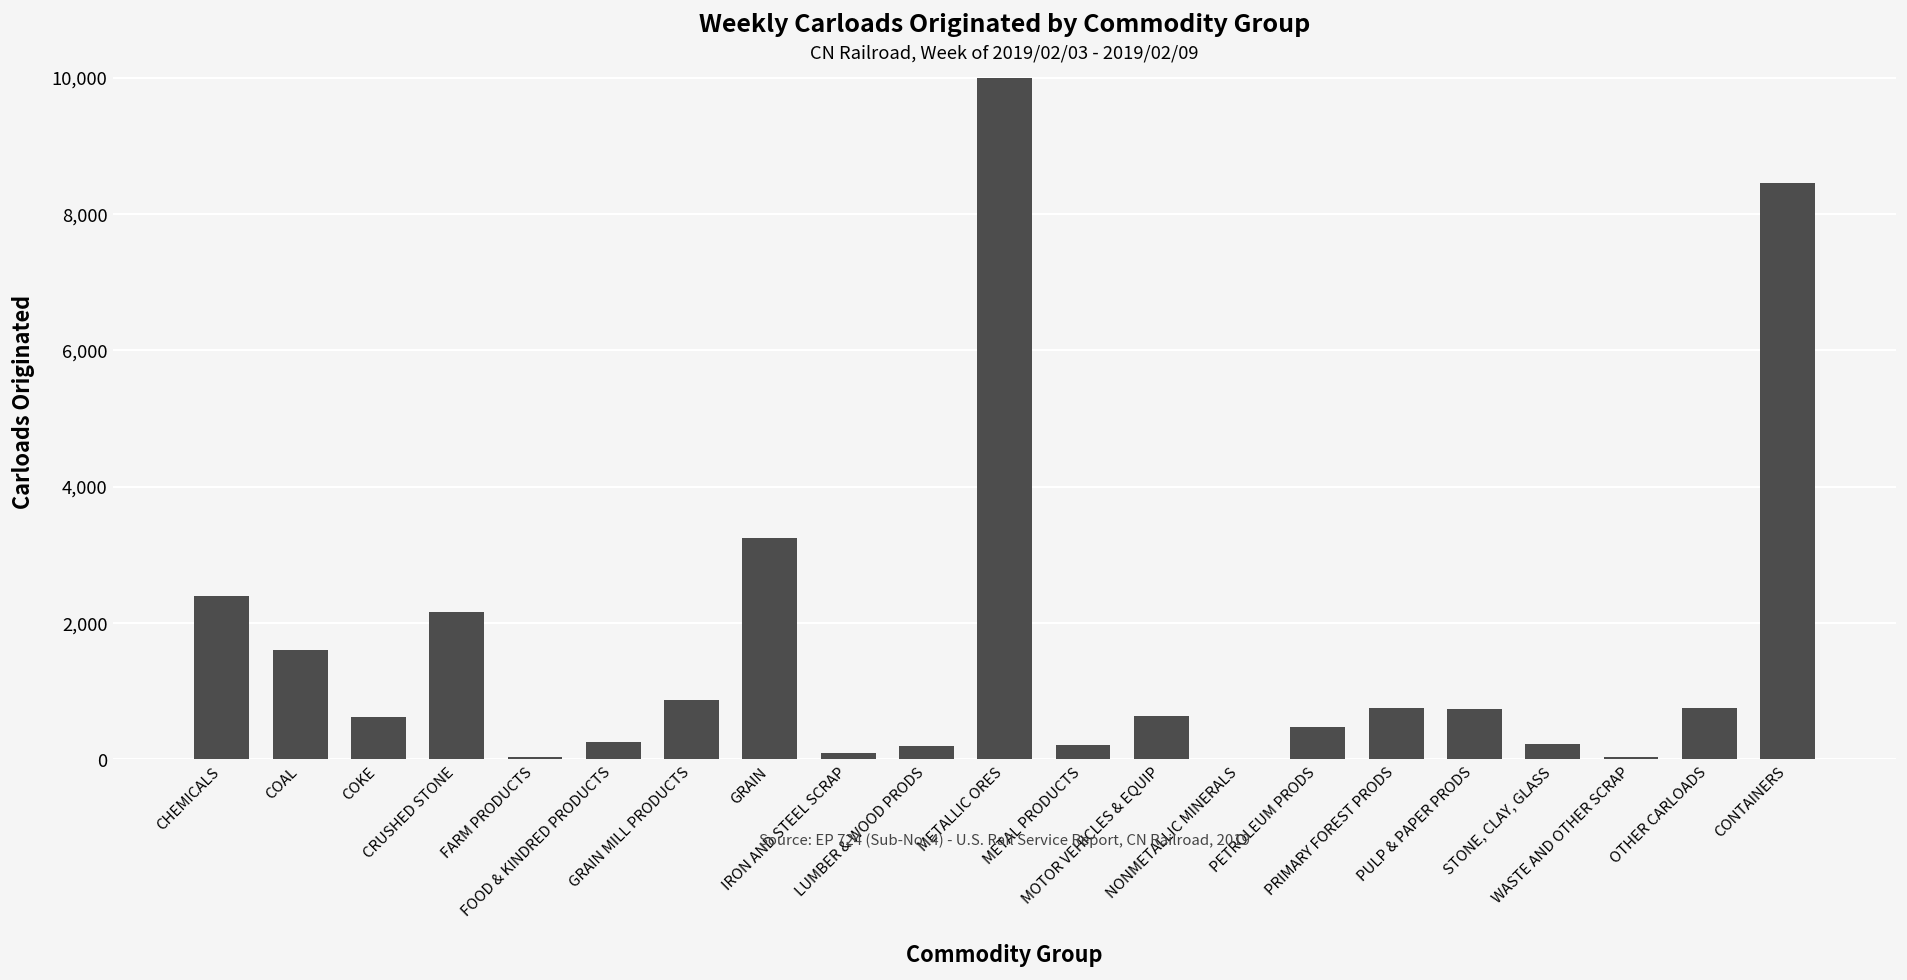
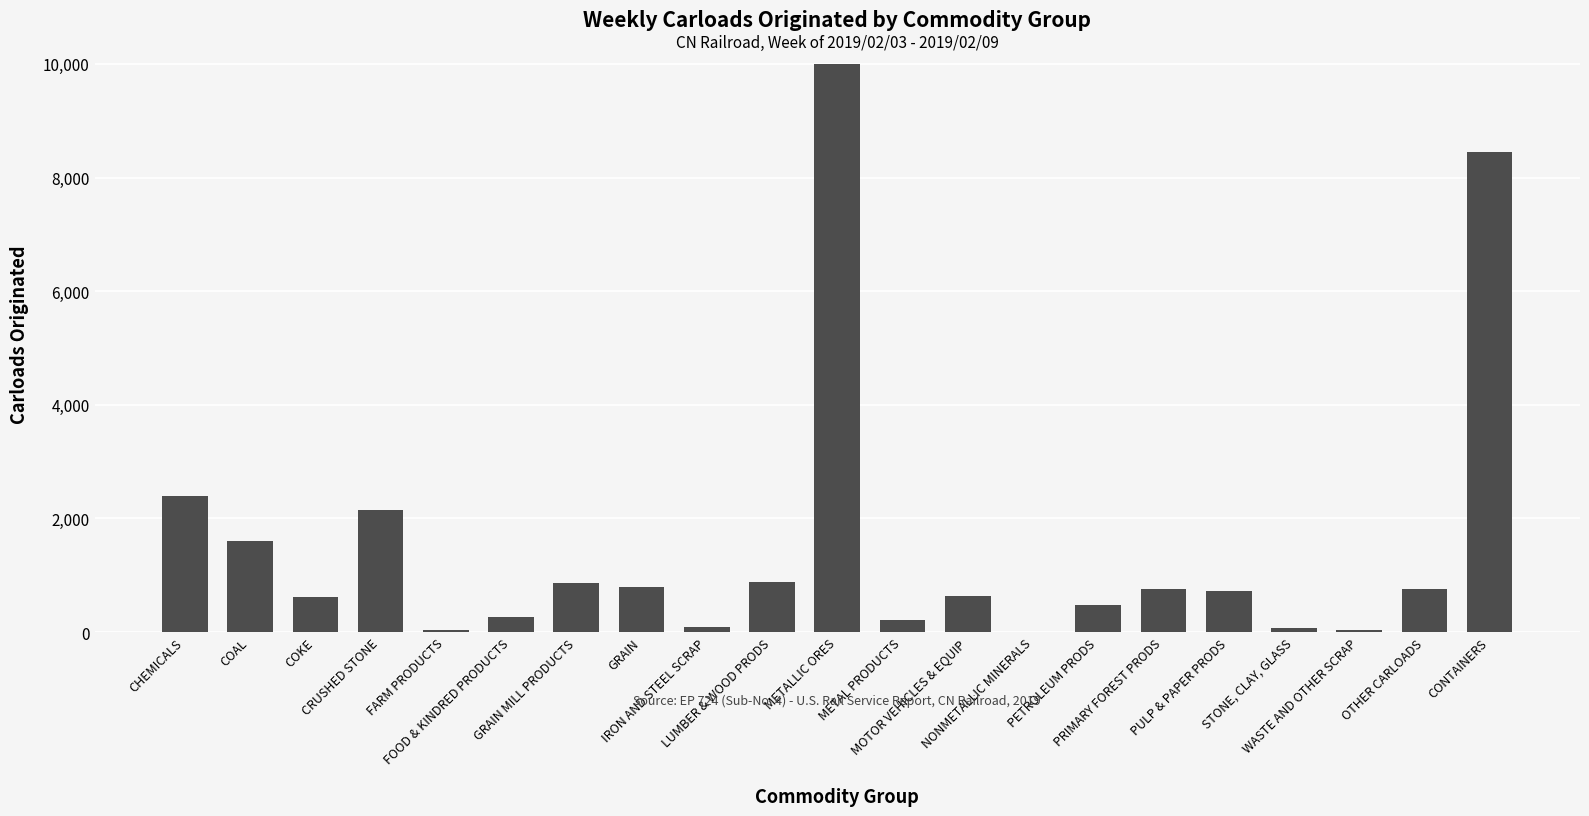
  {
    "CHEMICALS": "2,400",
    "COAL": "1,600",
    "COKE": "600",
    "CRUSHED STONE": "2,200",
    "FOOD & KINDRED PRODUCTS": "300",
    "GRAIN MILL PRODUCTS": "900",
-   "GRAIN": "3,200",
+   "GRAIN": "800",
    "IRON AND STEEL SCRAP": "100",
-   "LUMBER & WOOD PRODS": "200",
+   "LUMBER & WOOD PRODS": "900",
    "METALLIC ORES": "10,000",
    "METAL PRODUCTS": "200",
    "MOTOR VEHICLES & EQUIP": "600",
    "PETROLEUM PRODS": "500",
    "PRIMARY FOREST PRODS": "800",
    "PULP & PAPER PRODS": "700",
-   "STONE, CLAY, GLASS": "200",
+   "STONE, CLAY, GLASS": "100",
    "OTHER CARLOADS": "800",
    "CONTAINERS": "8,500"
  }
